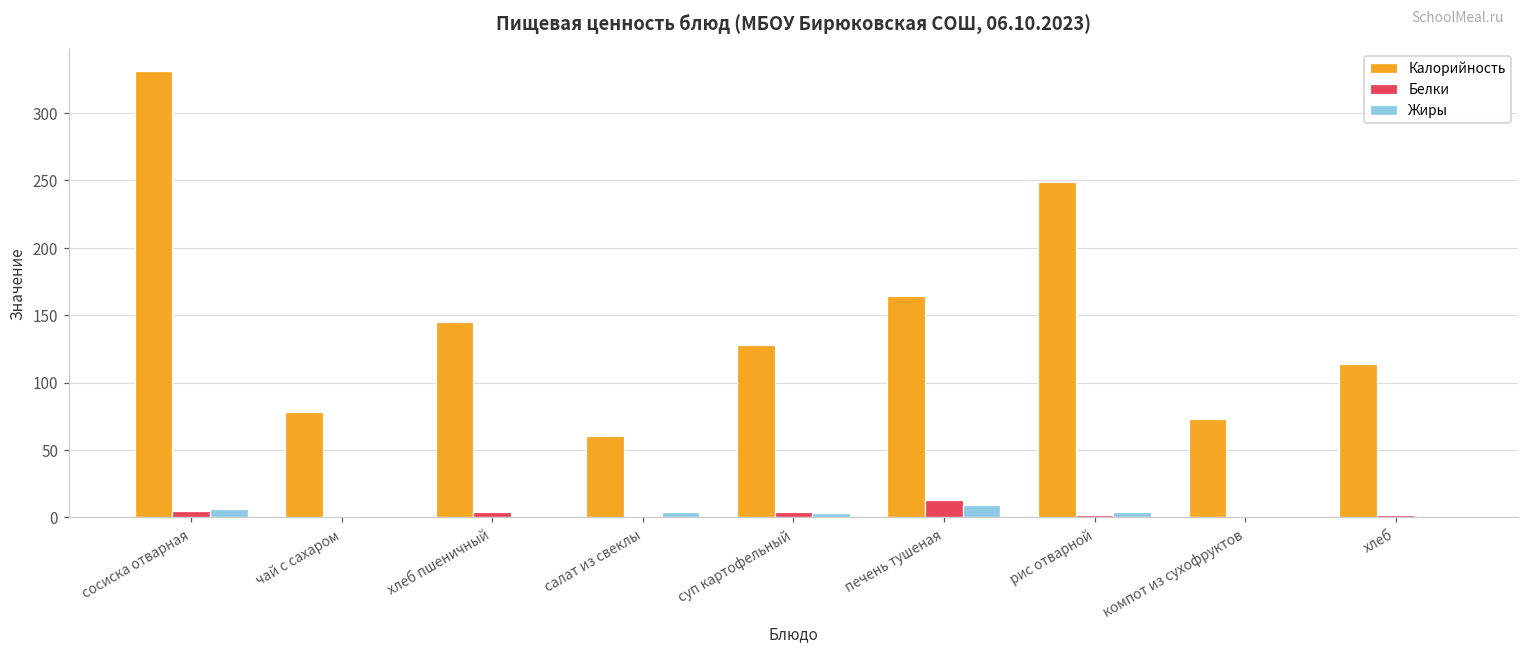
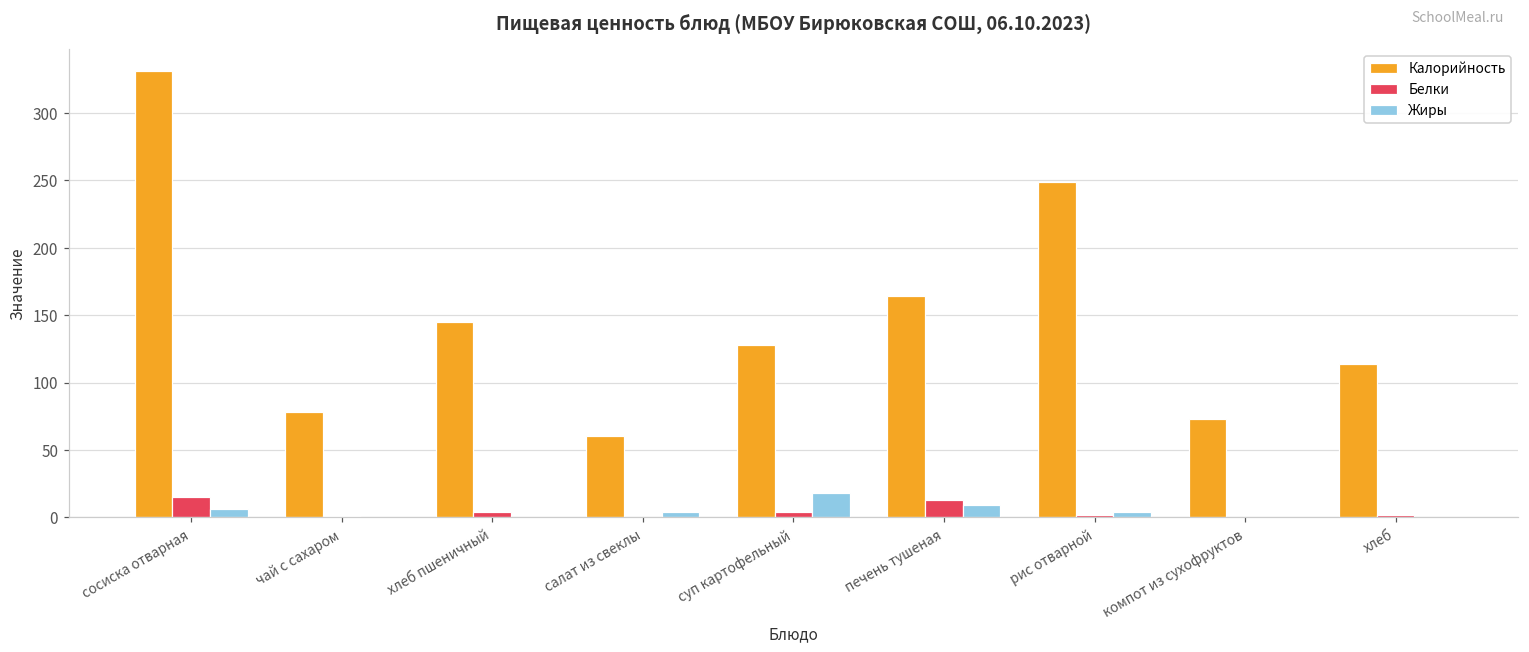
  {
    "Калорийность": {
      "сосиска отварная": 331,
      "чай с сахаром": 78,
      "хлеб пшеничный": 145,
      "салат из свеклы": 60,
      "суп картофельный": 128,
      "печень тушеная": 164,
      "рис отварной": 249,
      "компот из сухофруктов": 73,
      "хлеб": 114
    },
    "Белки": {
-     "сосиска отварная": 5,
+     "сосиска отварная": 15,
      "хлеб пшеничный": 4,
      "салат из свеклы": 0,
      "суп картофельный": 4,
      "печень тушеная": 13,
      "компот из сухофруктов": 0
    },
    "Жиры": {
      "сосиска отварная": 6,
      "чай с сахаром": 0,
      "хлеб пшеничный": 0,
      "салат из свеклы": 4,
-     "суп картофельный": 3,
+     "суп картофельный": 18,
      "печень тушеная": 9,
      "рис отварной": 4,
      "компот из сухофруктов": 0,
      "хлеб": 0
    }
  }
